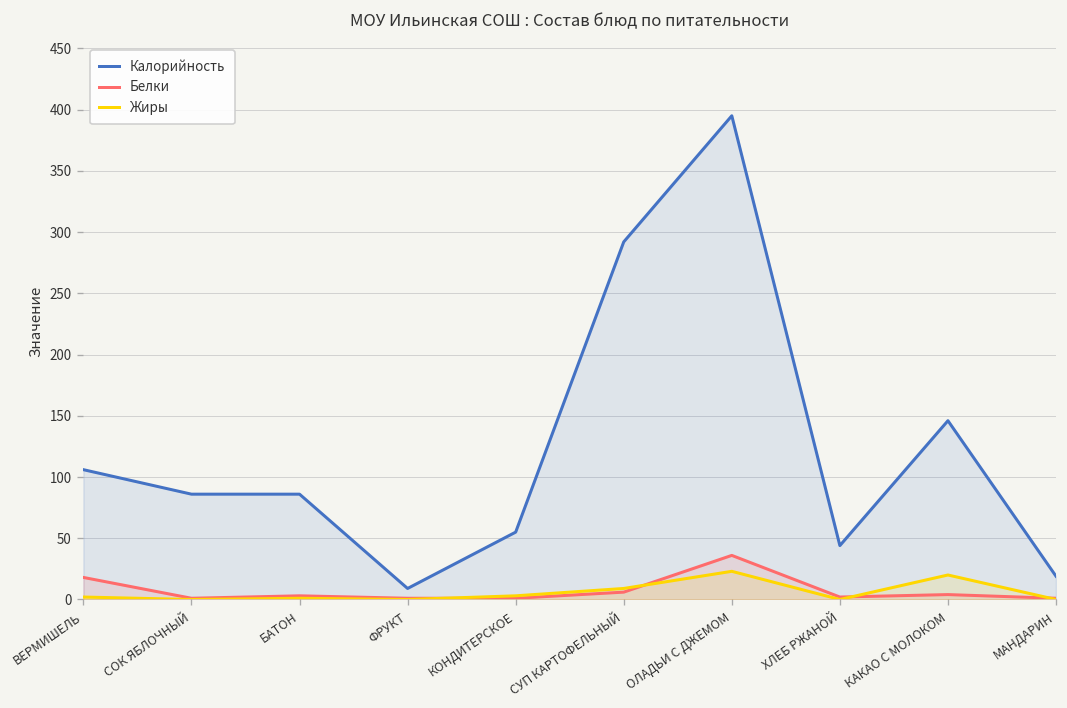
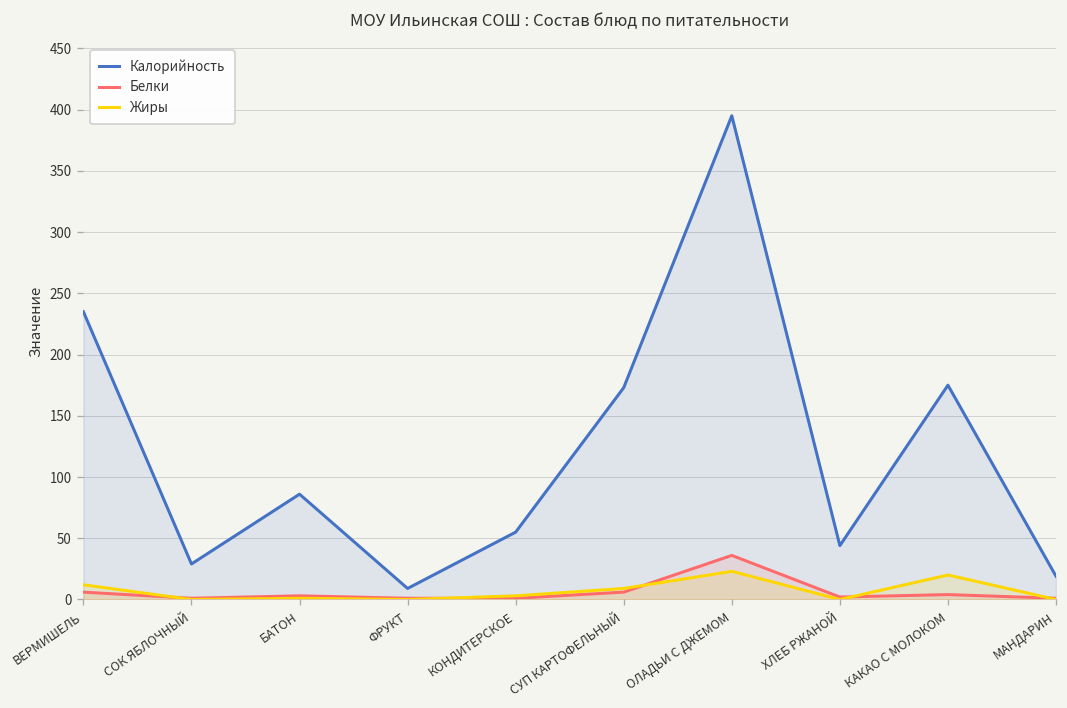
  {
    "Калорийность": {
-     "ВЕРМИШЕЛЬ": 106,
-     "СОК ЯБЛОЧНЫЙ": 86,
+     "ВЕРМИШЕЛЬ": 235,
+     "СОК ЯБЛОЧНЫЙ": 29,
      "БАТОН": 86,
      "ФРУКТ": 9,
      "КОНДИТЕРСКОЕ": 55,
-     "СУП КАРТОФЕЛЬНЫЙ": 292,
+     "СУП КАРТОФЕЛЬНЫЙ": 173,
      "ОЛАДЬИ С ДЖЕМОМ": 395,
      "ХЛЕБ РЖАНОЙ": 44,
-     "КАКАО С МОЛОКОМ": 146,
+     "КАКАО С МОЛОКОМ": 175,
      "МАНДАРИН": 19
    },
    "Белки": {
-     "ВЕРМИШЕЛЬ": 18,
+     "ВЕРМИШЕЛЬ": 6,
      "СУП КАРТОФЕЛЬНЫЙ": 6,
      "ОЛАДЬИ С ДЖЕМОМ": 36,
      "КАКАО С МОЛОКОМ": 4
    },
    "Жиры": {
-     "ВЕРМИШЕЛЬ": 2,
+     "ВЕРМИШЕЛЬ": 12,
      "СУП КАРТОФЕЛЬНЫЙ": 9,
      "ОЛАДЬИ С ДЖЕМОМ": 23,
      "КАКАО С МОЛОКОМ": 20
    }
  }
